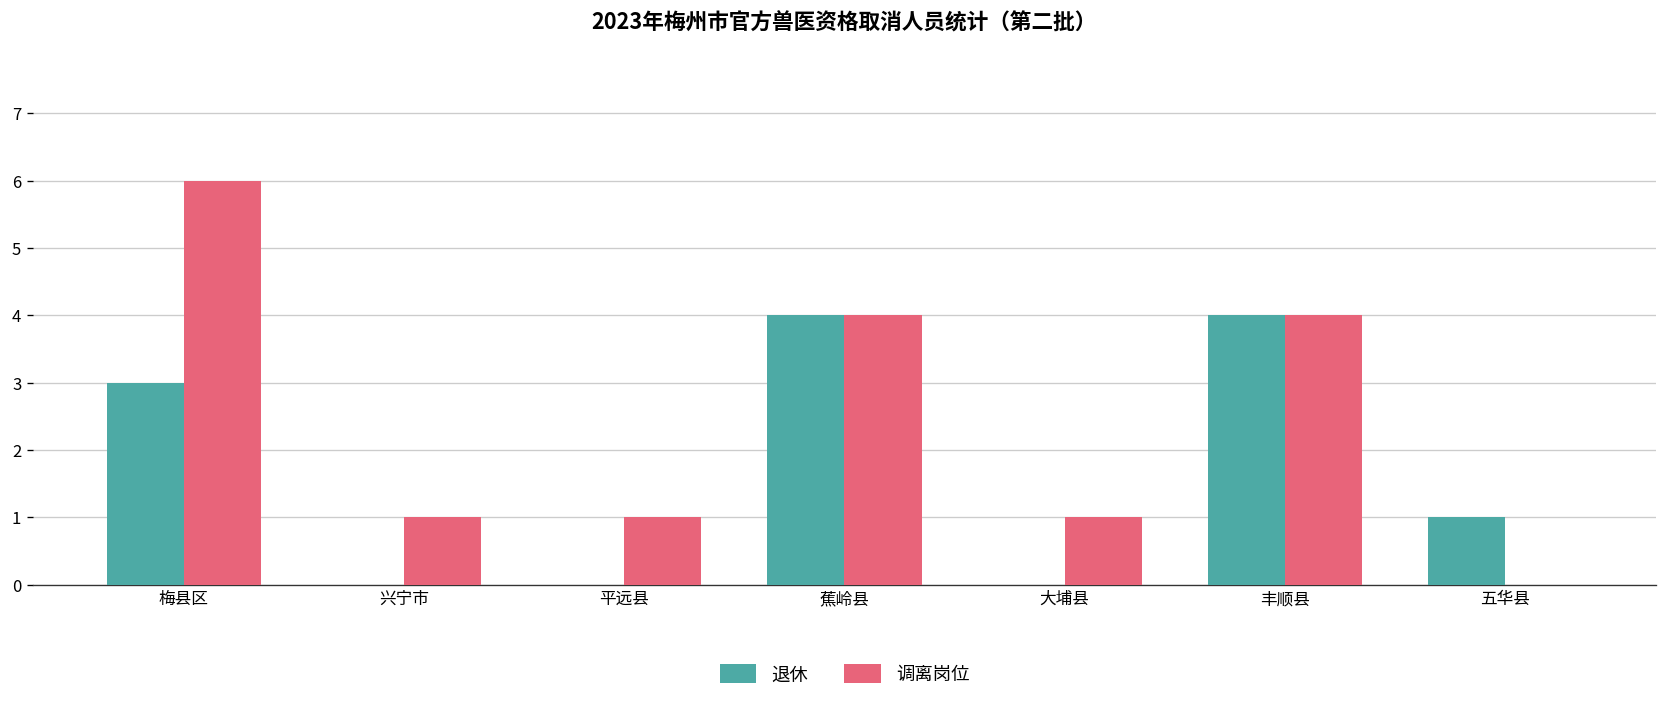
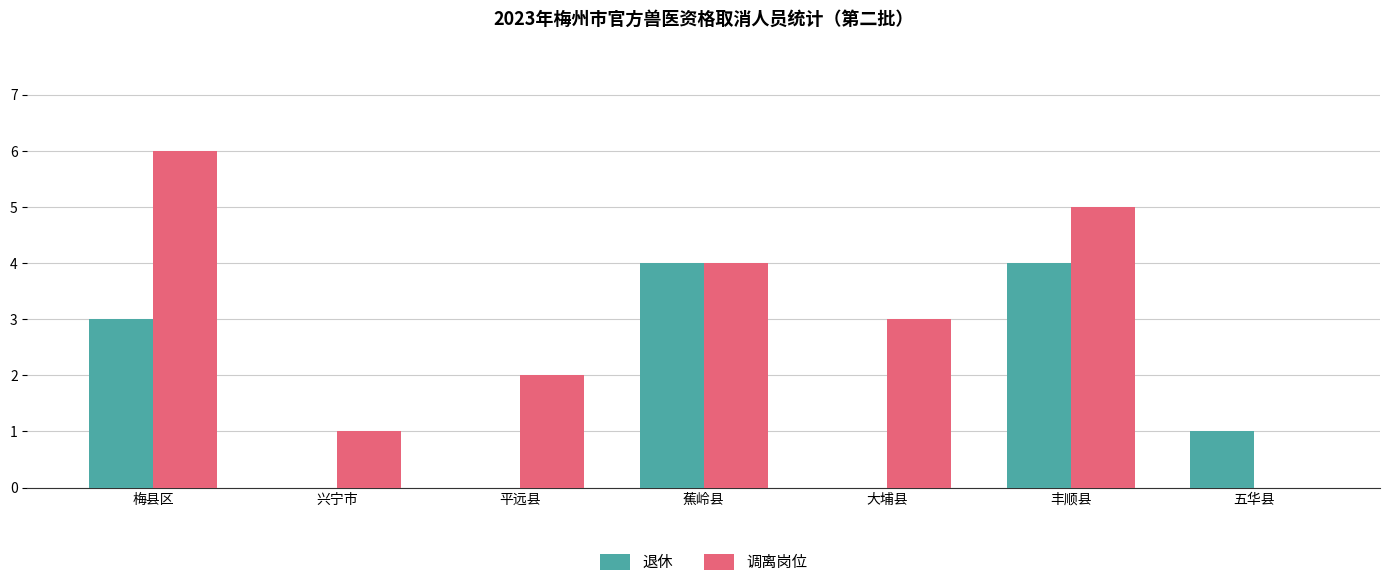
  {
    "退休": {
      "梅县区": 3,
      "兴宁市": 0,
      "平远县": 0,
      "蕉岭县": 4,
      "大埔县": 0,
      "丰顺县": 4,
      "五华县": 1
    },
    "调离岗位": {
      "梅县区": 6,
      "兴宁市": 1,
-     "平远县": 1,
+     "平远县": 2,
      "蕉岭县": 4,
-     "大埔县": 1,
-     "丰顺县": 4,
+     "大埔县": 3,
+     "丰顺县": 5,
      "五华县": 0
    }
  }
